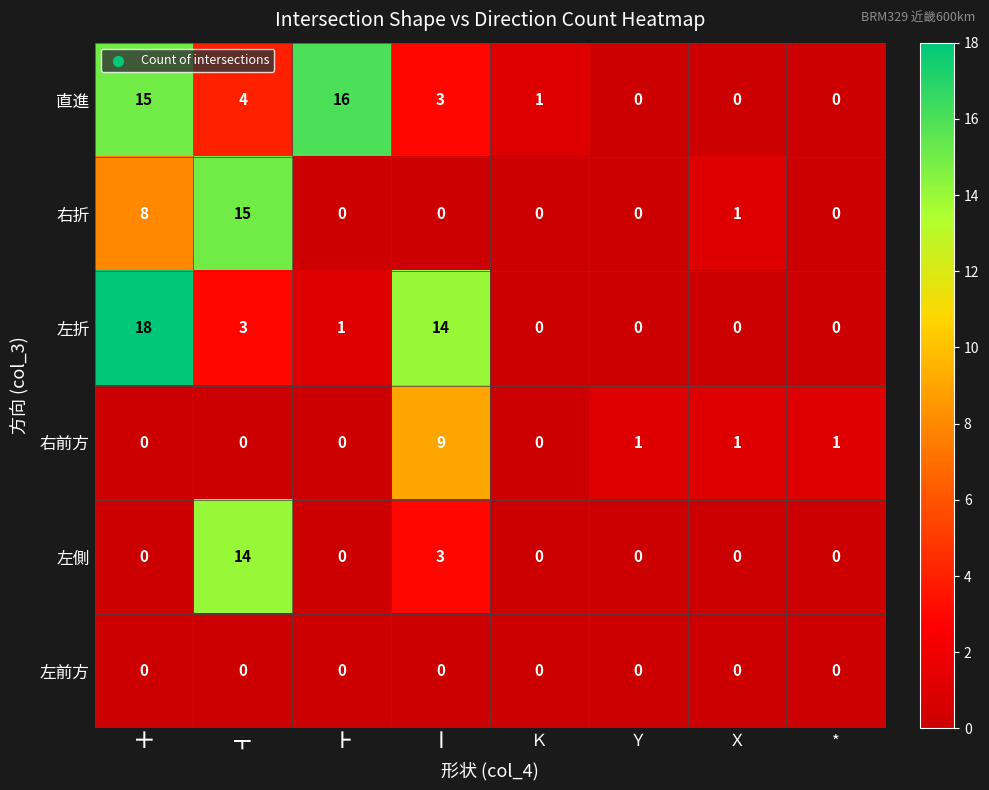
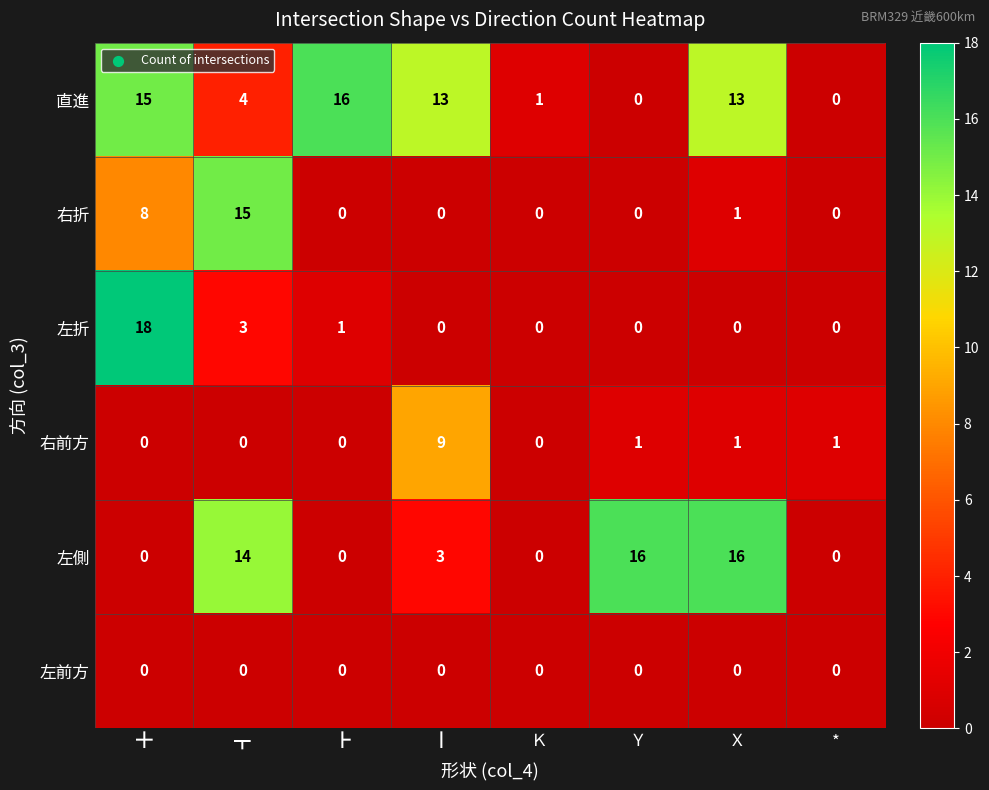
  {
    "直進": {
      "╋": 15,
      "┳": 4,
      "┣": 16,
-     "┃": 3,
+     "┃": 13,
      "Ｋ": 1,
      "Ｙ": 0,
-     "Ｘ": 0,
+     "Ｘ": 13,
      "*": 0
    },
    "右折": {
      "╋": 8,
      "┳": 15,
      "┣": 0,
      "┃": 0,
      "Ｋ": 0,
      "Ｙ": 0,
      "Ｘ": 1,
      "*": 0
    },
    "左折": {
      "╋": 18,
      "┳": 3,
      "┣": 1,
-     "┃": 14,
+     "┃": 0,
      "Ｋ": 0,
      "Ｙ": 0,
      "Ｘ": 0,
      "*": 0
    },
    "右前方": {
      "╋": 0,
      "┳": 0,
      "┣": 0,
      "┃": 9,
      "Ｋ": 0,
      "Ｙ": 1,
      "Ｘ": 1,
      "*": 1
    },
    "左側": {
      "╋": 0,
      "┳": 14,
      "┣": 0,
      "┃": 3,
      "Ｋ": 0,
-     "Ｙ": 0,
-     "Ｘ": 0,
+     "Ｙ": 16,
+     "Ｘ": 16,
      "*": 0
    },
    "左前方": {
      "╋": 0,
      "┳": 0,
      "┣": 0,
      "┃": 0,
      "Ｋ": 0,
      "Ｙ": 0,
      "Ｘ": 0,
      "*": 0
    }
  }
